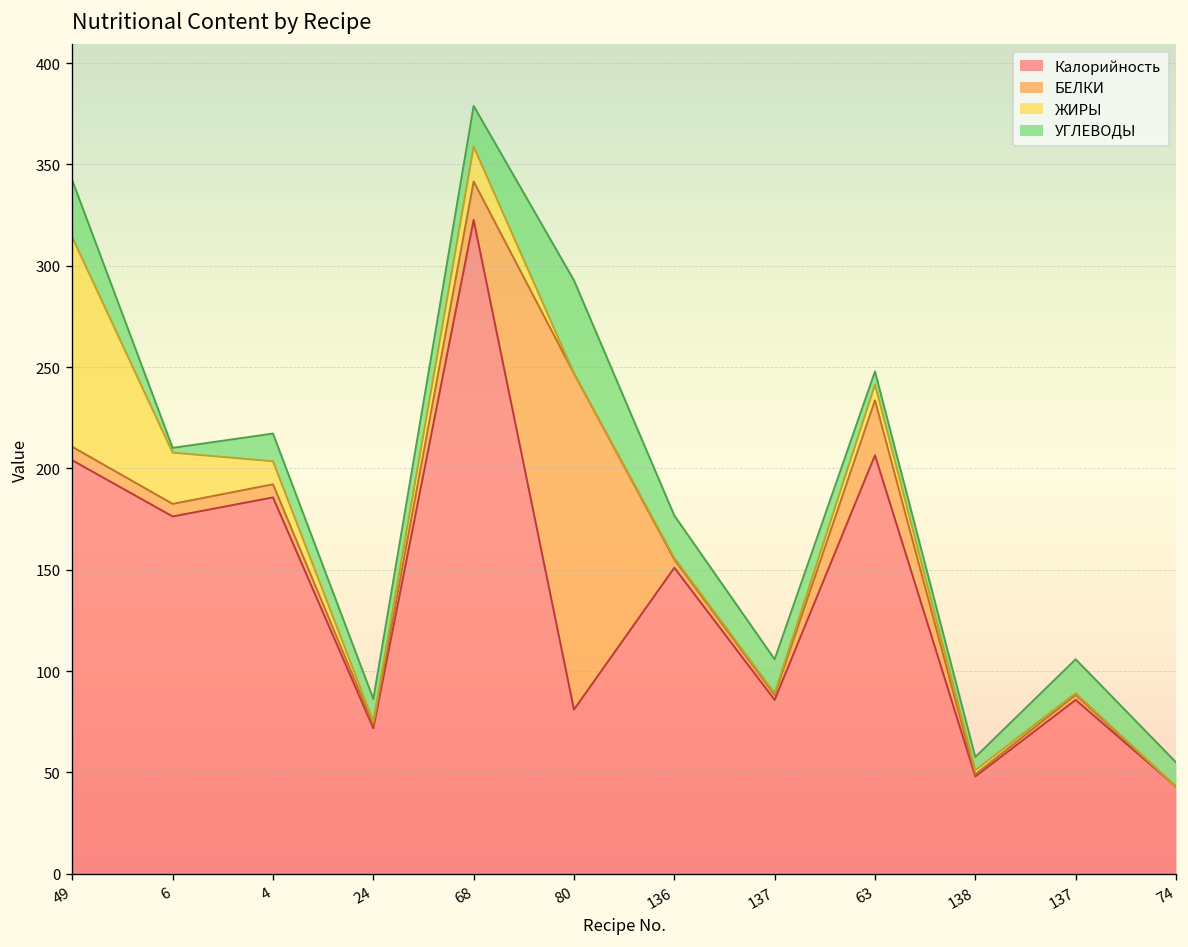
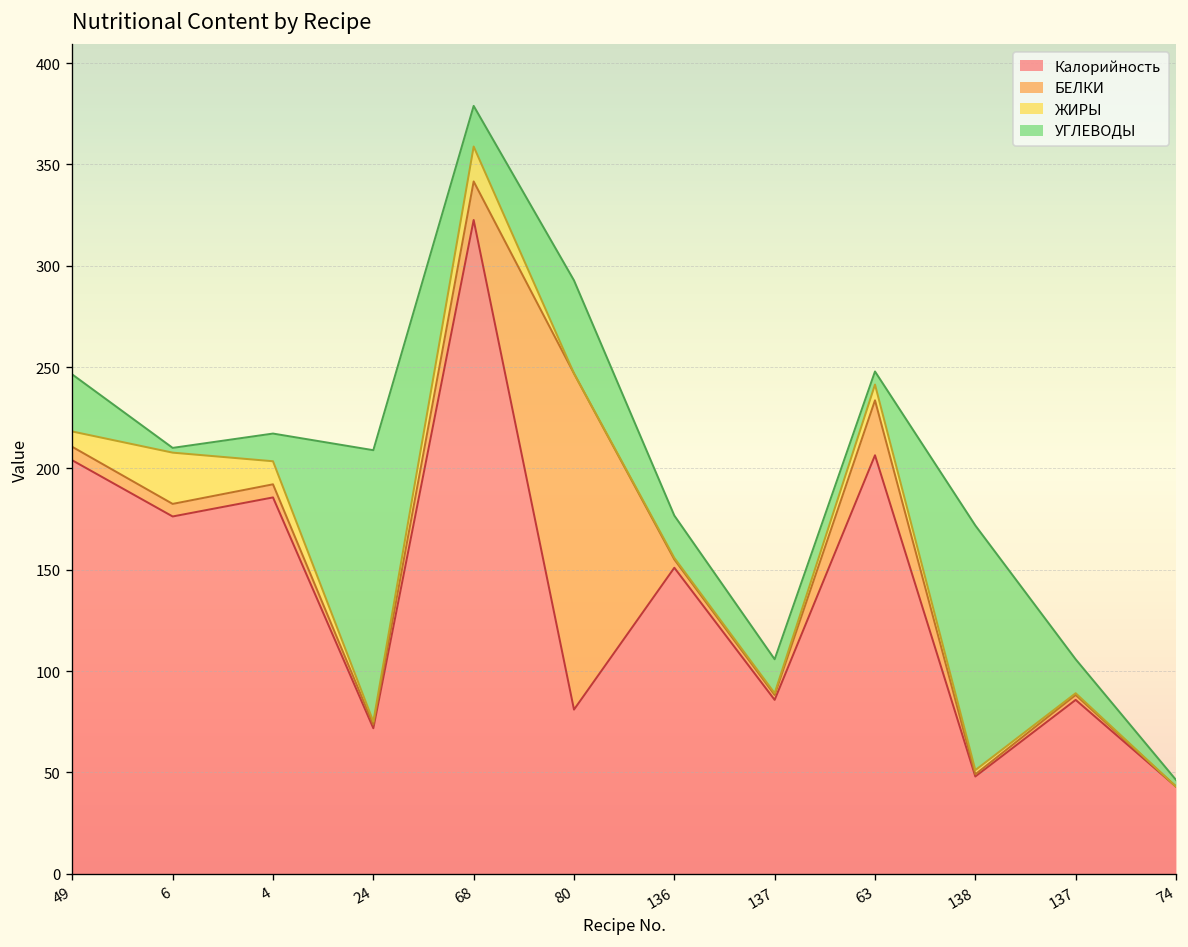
  {
    "Калорийность": {
      "49": 204,
      "6": 176,
      "4": 186,
      "24": 72,
      "68": 323,
      "80": 81,
      "136": 151,
      "63": 207
    },
    "БЕЛКИ": {
      "49": 7,
      "6": 6,
      "4": 6,
      "24": 2,
      "68": 19,
      "63": 27
    },
    "ЖИРЫ": {
-     "49": 103,
+     "49": 8,
      "6": 25,
      "4": 11,
      "24": 2,
      "68": 17,
      "63": 8,
      "138": 2
    },
    "УГЛЕВОДЫ": {
      "49": 28,
      "6": 2,
      "4": 14,
-     "24": 11,
+     "24": 134,
      "68": 20,
      "80": 46,
      "136": 21,
      "63": 6,
-     "138": 6,
-     "74": 12
+     "138": 121,
+     "74": 3
    }
  }
